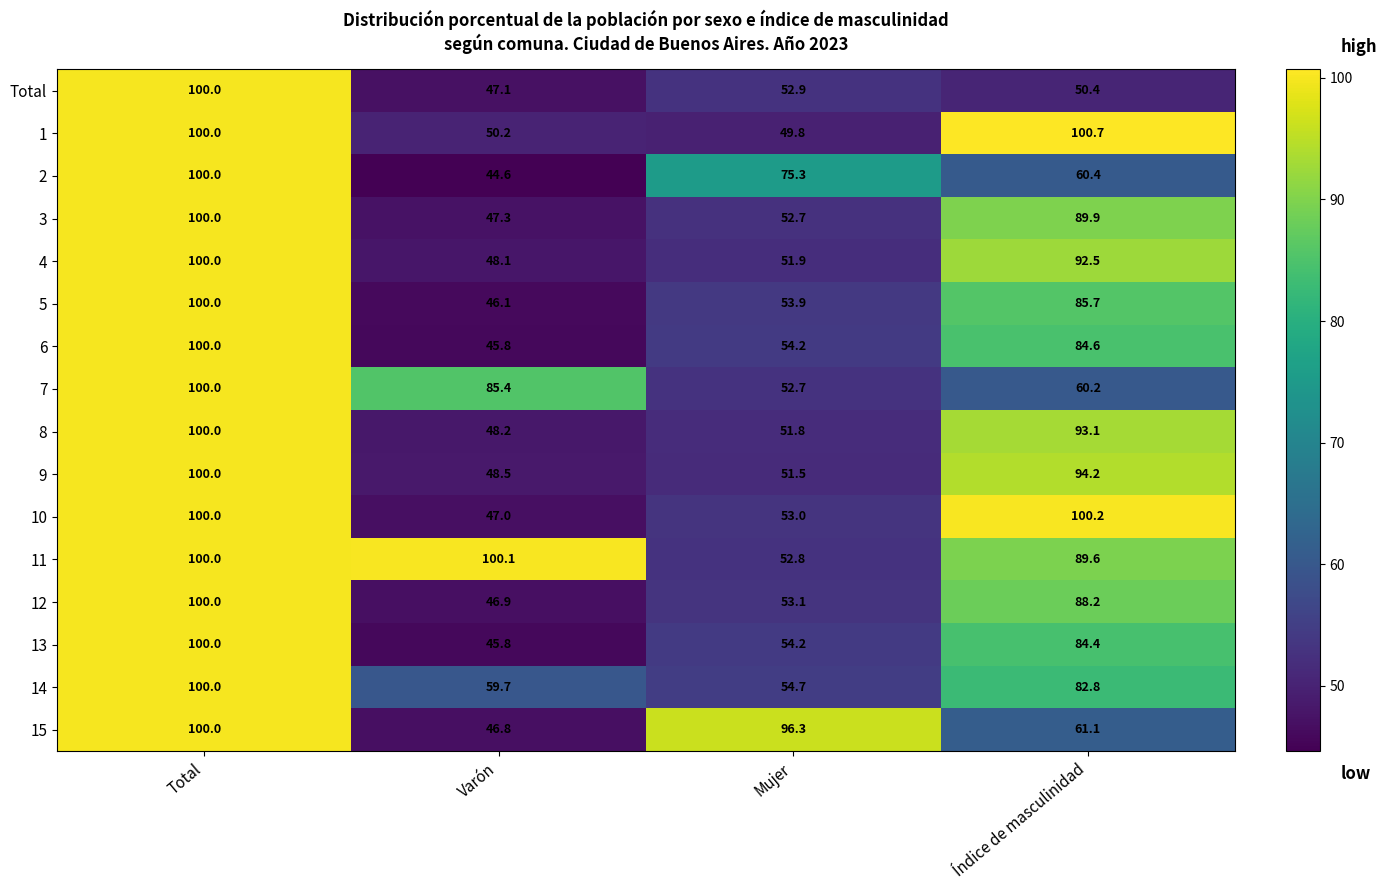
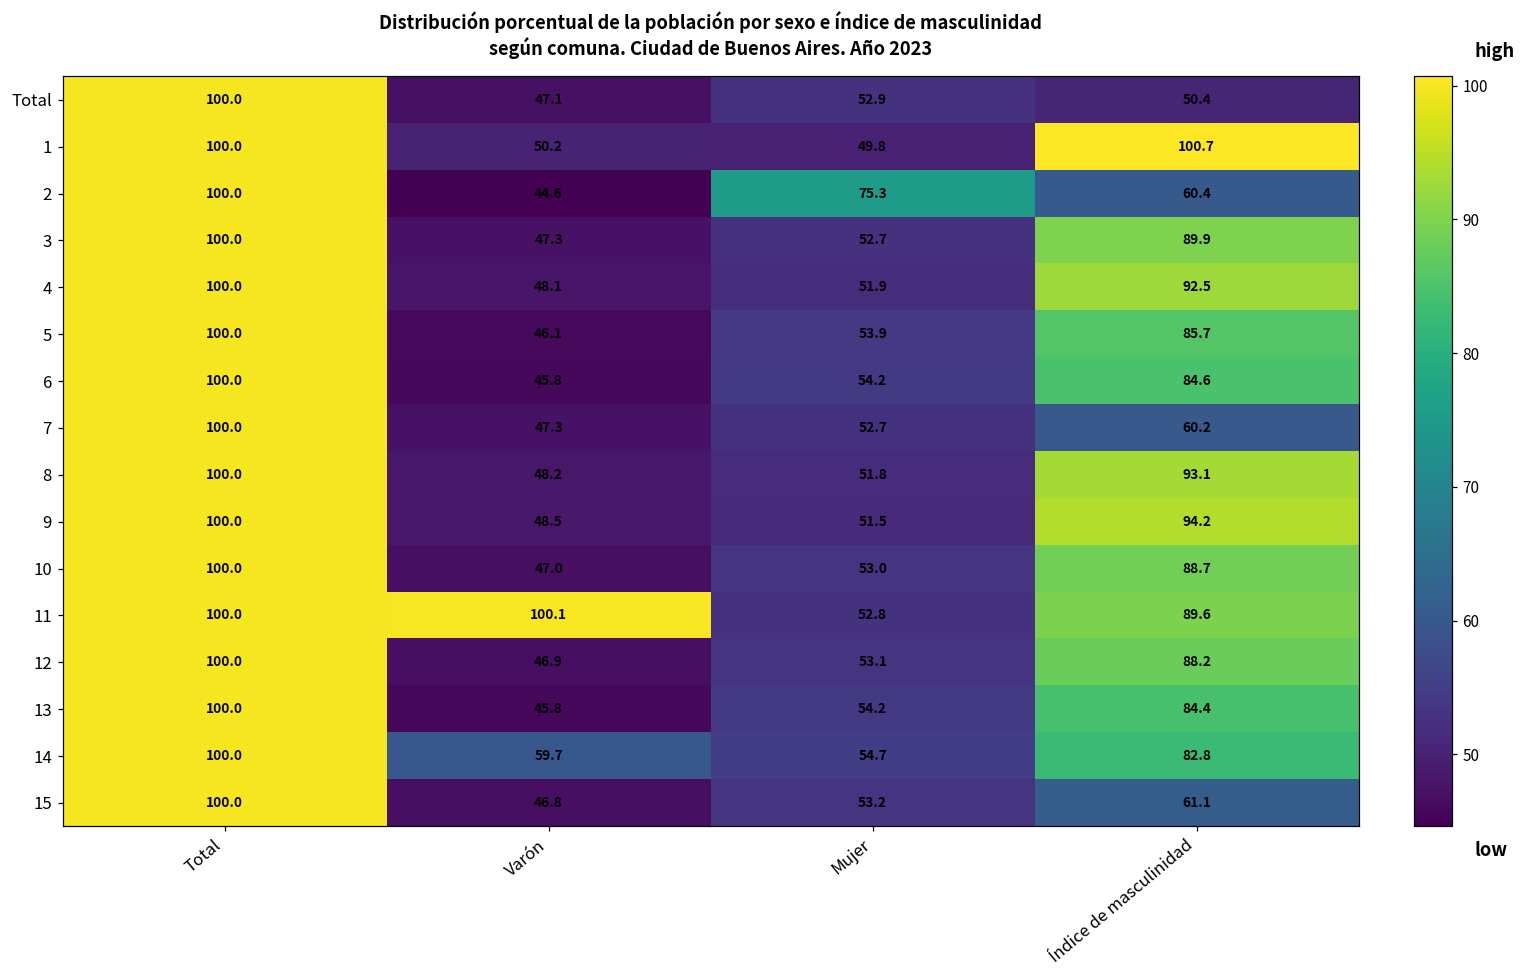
  {
    "Total": {
      "Total": 100.0,
      "Varón": 47.1,
      "Mujer": 52.9,
      "Índice de masculinidad": 50.4
    },
    "1": {
      "Total": 100.0,
      "Varón": 50.2,
      "Mujer": 49.8,
      "Índice de masculinidad": 100.7
    },
    "2": {
      "Total": 100.0,
      "Varón": 44.6,
      "Mujer": 75.3,
      "Índice de masculinidad": 60.4
    },
    "3": {
      "Total": 100.0,
      "Varón": 47.3,
      "Mujer": 52.7,
      "Índice de masculinidad": 89.9
    },
    "4": {
      "Total": 100.0,
      "Varón": 48.1,
      "Mujer": 51.9,
      "Índice de masculinidad": 92.5
    },
    "5": {
      "Total": 100.0,
      "Varón": 46.1,
      "Mujer": 53.9,
      "Índice de masculinidad": 85.7
    },
    "6": {
      "Total": 100.0,
      "Varón": 45.8,
      "Mujer": 54.2,
      "Índice de masculinidad": 84.6
    },
    "7": {
      "Total": 100.0,
-     "Varón": 85.4,
+     "Varón": 47.3,
      "Mujer": 52.7,
      "Índice de masculinidad": 60.2
    },
    "8": {
      "Total": 100.0,
      "Varón": 48.2,
      "Mujer": 51.8,
      "Índice de masculinidad": 93.1
    },
    "9": {
      "Total": 100.0,
      "Varón": 48.5,
      "Mujer": 51.5,
      "Índice de masculinidad": 94.2
    },
    "10": {
      "Total": 100.0,
      "Varón": 47.0,
      "Mujer": 53.0,
-     "Índice de masculinidad": 100.2
+     "Índice de masculinidad": 88.7
    },
    "11": {
      "Total": 100.0,
      "Varón": 100.1,
      "Mujer": 52.8,
      "Índice de masculinidad": 89.6
    },
    "12": {
      "Total": 100.0,
      "Varón": 46.9,
      "Mujer": 53.1,
      "Índice de masculinidad": 88.2
    },
    "13": {
      "Total": 100.0,
      "Varón": 45.8,
      "Mujer": 54.2,
      "Índice de masculinidad": 84.4
    },
    "14": {
      "Total": 100.0,
      "Varón": 59.7,
      "Mujer": 54.7,
      "Índice de masculinidad": 82.8
    },
    "15": {
      "Total": 100.0,
      "Varón": 46.8,
-     "Mujer": 96.3,
+     "Mujer": 53.2,
      "Índice de masculinidad": 61.1
    }
  }
